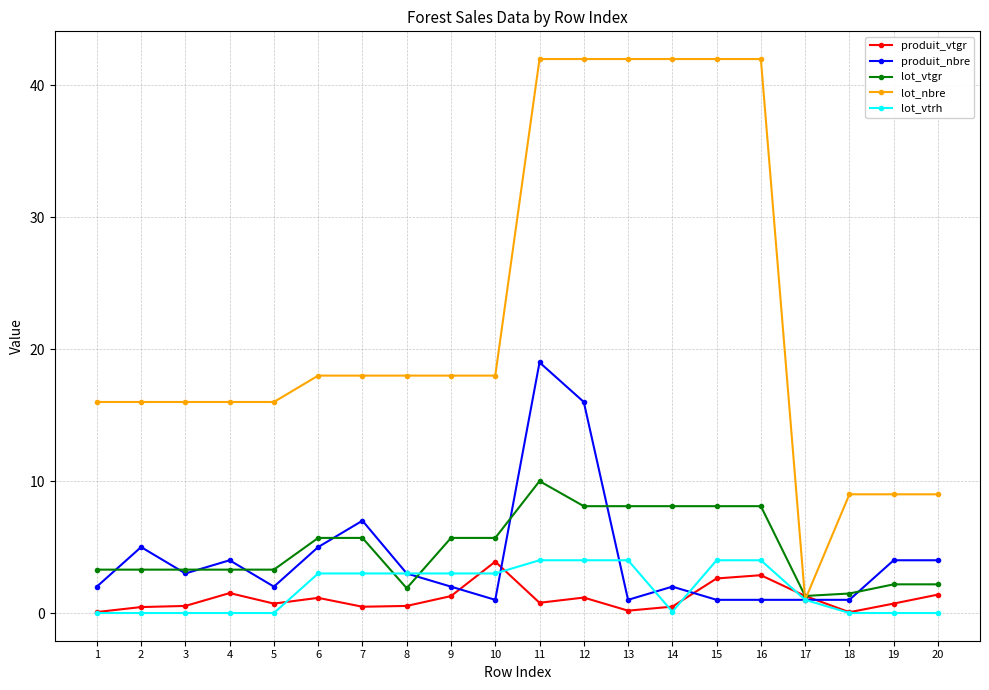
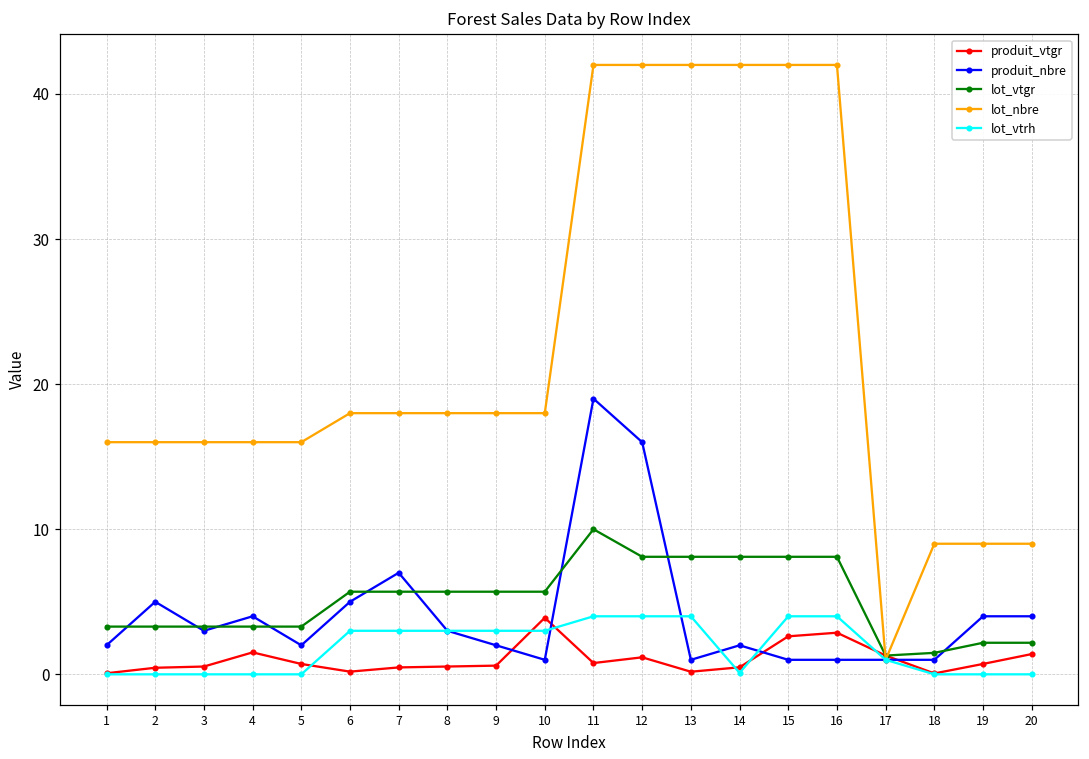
  {
    "produit_vtgr": {
      "2": 0.5,
      "3": 0.5,
      "4": 1.5,
      "5": 0.7,
-     "6": 1.2,
+     "6": 0.2,
      "7": 0.5,
      "8": 0.5,
-     "9": 1.3,
+     "9": 0.6,
      "10": 3.9,
      "11": 0.8,
      "12": 1.2,
      "13": 0.2,
      "14": 0.5,
      "15": 2.6,
      "16": 2.9,
      "19": 0.7,
      "20": 1.4
    },
    "produit_nbre": {
      "1": 2.0,
      "2": 5.0,
      "3": 3.0,
      "4": 4.0,
      "5": 2.0,
      "6": 5.0,
      "7": 7.0,
      "9": 2.0,
      "10": 1.0,
      "11": 19.0,
      "12": 16.0,
      "13": 1.0,
      "14": 2.0,
      "15": 1.0,
      "16": 1.0,
      "18": 1.0,
      "19": 4.0,
      "20": 4.0
    },
    "lot_vtgr": {
      "1": 3.3,
      "2": 3.3,
      "3": 3.3,
      "4": 3.3,
      "5": 3.3,
      "6": 5.7,
      "7": 5.7,
-     "8": 1.9,
+     "8": 5.7,
      "9": 5.7,
      "10": 5.7,
      "11": 10.0,
      "12": 8.1,
      "13": 8.1,
      "14": 8.1,
      "15": 8.1,
      "16": 8.1,
      "18": 1.5,
      "19": 2.2,
      "20": 2.2
    },
    "lot_nbre": {
      "1": 16.0,
      "2": 16.0,
      "3": 16.0,
      "4": 16.0,
      "5": 16.0,
      "6": 18.0,
      "7": 18.0,
      "8": 18.0,
      "9": 18.0,
      "10": 18.0,
      "11": 42.0,
      "12": 42.0,
      "13": 42.0,
      "14": 42.0,
      "15": 42.0,
      "16": 42.0,
      "18": 9.0,
      "19": 9.0,
      "20": 9.0
    },
    "lot_vtrh": {
      "2": 0.0,
      "3": 0.0,
      "4": 0.0,
      "5": 0.0,
      "6": 3.0,
      "7": 3.0,
      "9": 3.0,
      "10": 3.0,
      "11": 4.0,
      "12": 4.0,
      "13": 4.0,
      "14": 0.1,
      "15": 4.0,
      "16": 4.0,
      "19": 0.0,
      "20": 0.0
    }
  }
